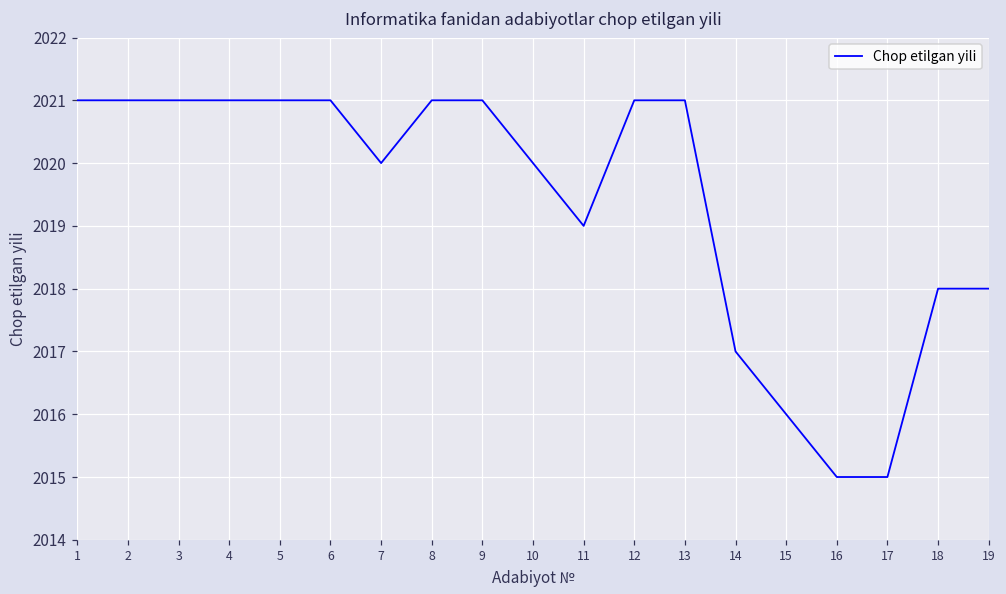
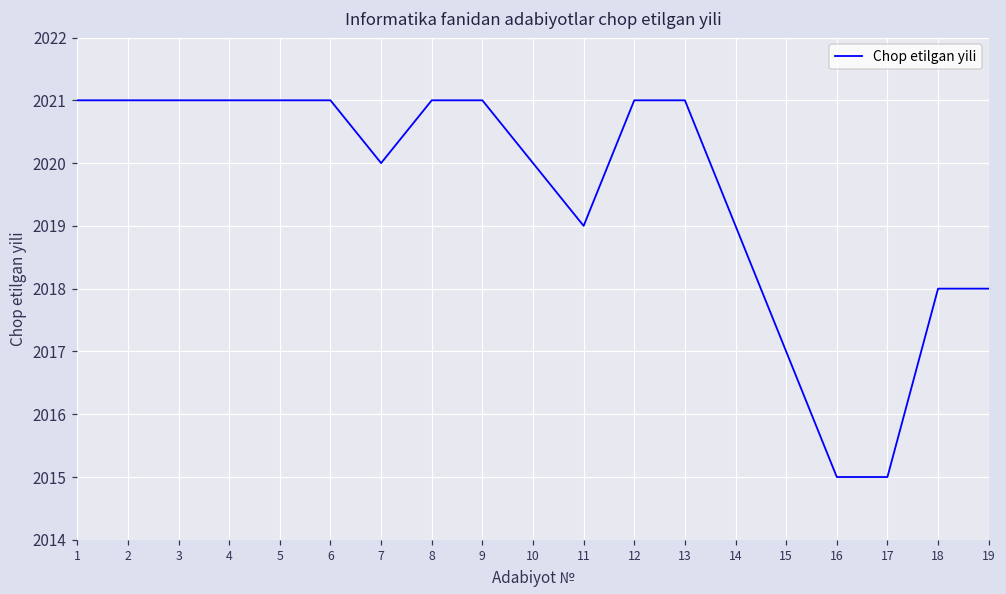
  {
    "1": 2021,
    "2": 2021,
    "3": 2021,
    "4": 2021,
    "5": 2021,
    "6": 2021,
    "7": 2020,
    "8": 2021,
    "9": 2021,
    "10": 2020,
    "11": 2019,
    "12": 2021,
    "13": 2021,
-   "14": 2017,
-   "15": 2016,
+   "14": 2019,
+   "15": 2017,
    "16": 2015,
    "17": 2015,
    "18": 2018,
    "19": 2018
  }
